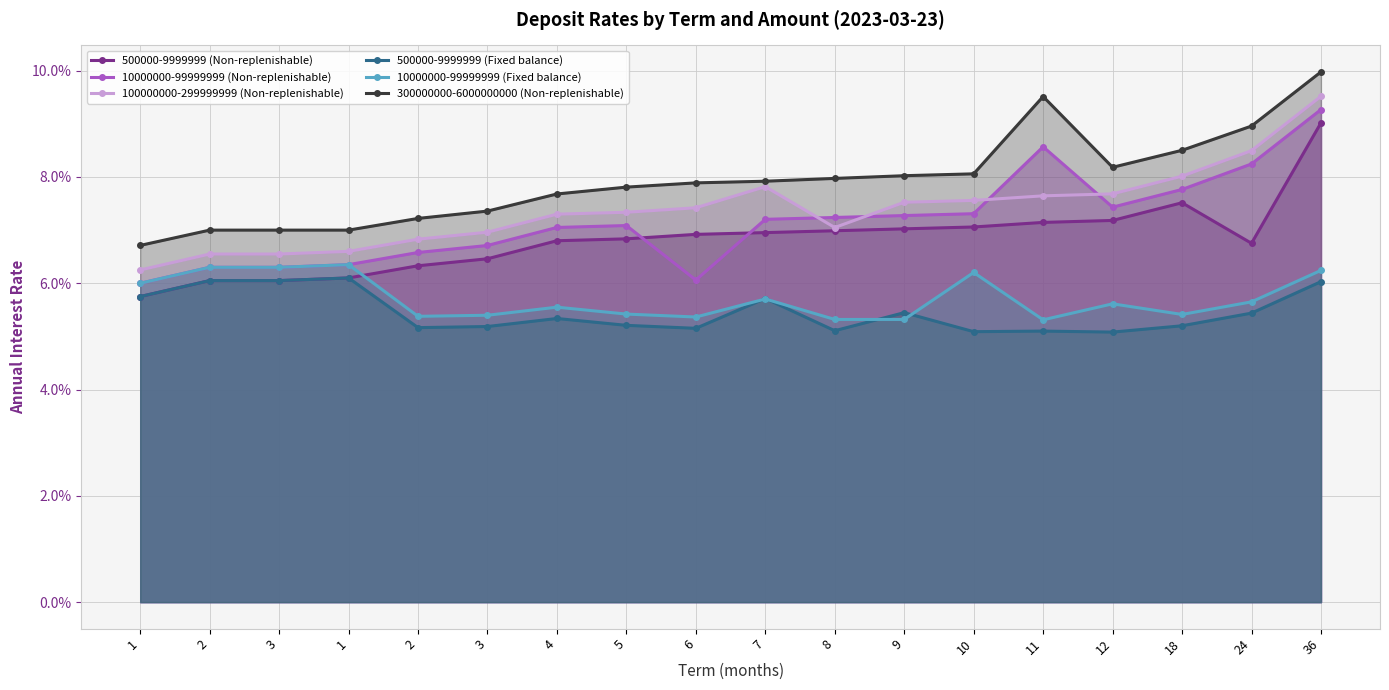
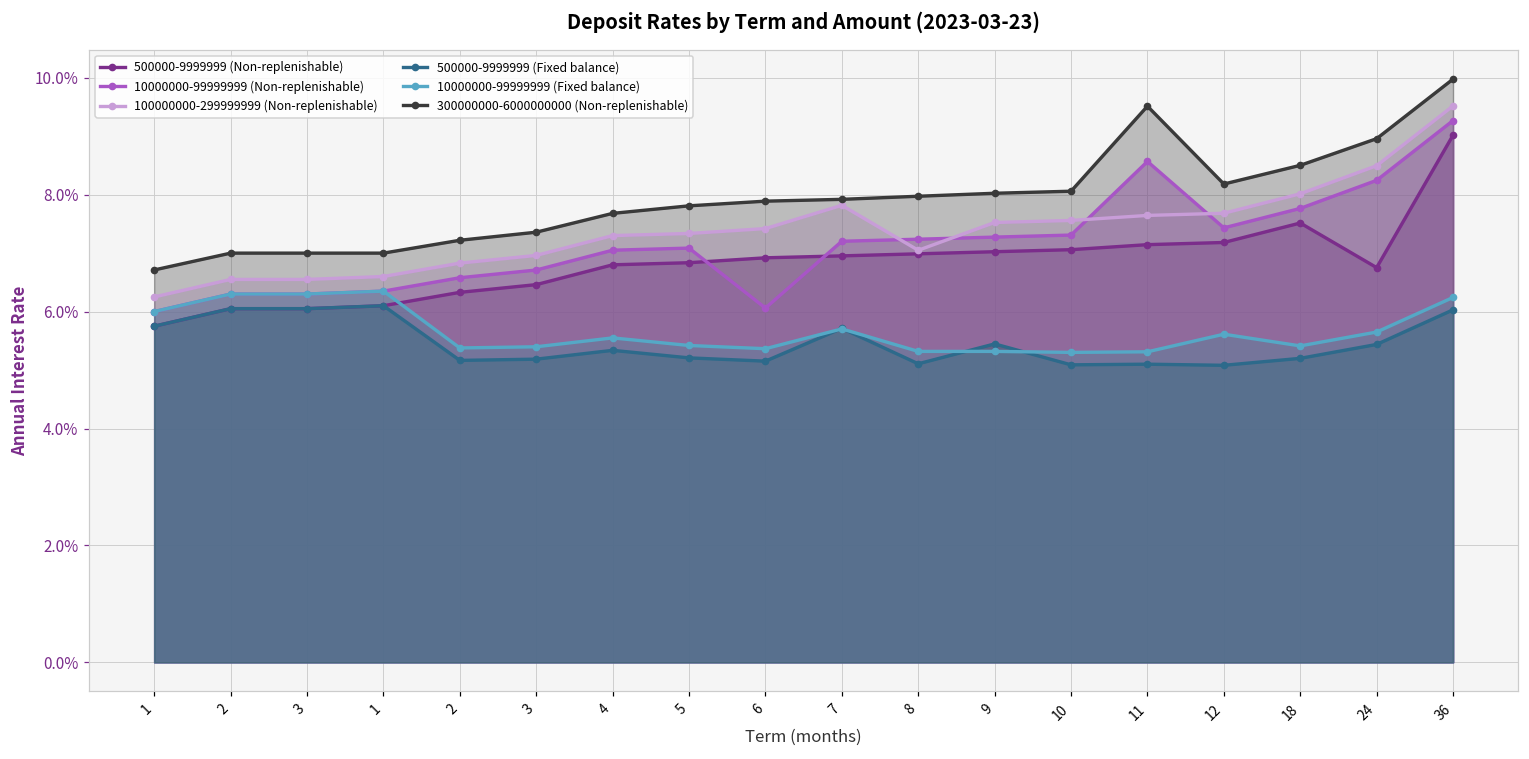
  {
    "500000-9999999 (Non-replenishable)": {
      "4": "6.8%",
      "5": "6.8%",
      "6": "6.9%",
      "7": "7.0%",
      "8": "7.0%",
      "9": "7.0%",
      "10": "7.1%",
      "11": "7.1%",
      "12": "7.2%",
      "18": "7.5%",
      "24": "6.8%",
      "36": "9.0%"
    },
    "10000000-99999999 (Non-replenishable)": {
      "4": "7.0%",
      "5": "7.1%",
      "6": "6.1%",
      "7": "7.2%",
      "8": "7.2%",
      "9": "7.3%",
      "10": "7.3%",
      "11": "8.6%",
      "12": "7.4%",
      "18": "7.8%",
      "24": "8.2%",
      "36": "9.3%"
    },
    "100000000-299999999 (Non-replenishable)": {
      "4": "7.3%",
      "5": "7.3%",
      "6": "7.4%",
      "7": "7.8%",
      "8": "7.0%",
      "9": "7.5%",
      "10": "7.6%",
      "11": "7.6%",
      "12": "7.7%",
      "18": "8.0%",
      "24": "8.5%",
      "36": "9.5%"
    },
    "500000-9999999 (Fixed balance)": {
      "4": "5.3%",
      "5": "5.2%",
      "6": "5.2%",
      "8": "5.1%",
      "9": "5.4%",
      "10": "5.1%",
      "11": "5.1%",
      "12": "5.1%",
      "18": "5.2%",
      "24": "5.4%",
      "36": "6.0%"
    },
    "10000000-99999999 (Fixed balance)": {
      "4": "5.6%",
      "5": "5.4%",
      "6": "5.4%",
      "8": "5.3%",
      "9": "5.3%",
-     "10": "6.2%",
+     "10": "5.3%",
      "11": "5.3%",
      "12": "5.6%",
      "18": "5.4%",
      "24": "5.7%",
      "36": "6.2%"
    },
    "300000000-6000000000 (Non-replenishable)": {
      "4": "7.7%",
      "5": "7.8%",
      "6": "7.9%",
      "7": "7.9%",
      "8": "8.0%",
      "9": "8.0%",
      "10": "8.1%",
      "11": "9.5%",
      "12": "8.2%",
      "18": "8.5%",
      "24": "9.0%",
      "36": "10.0%"
    }
  }
